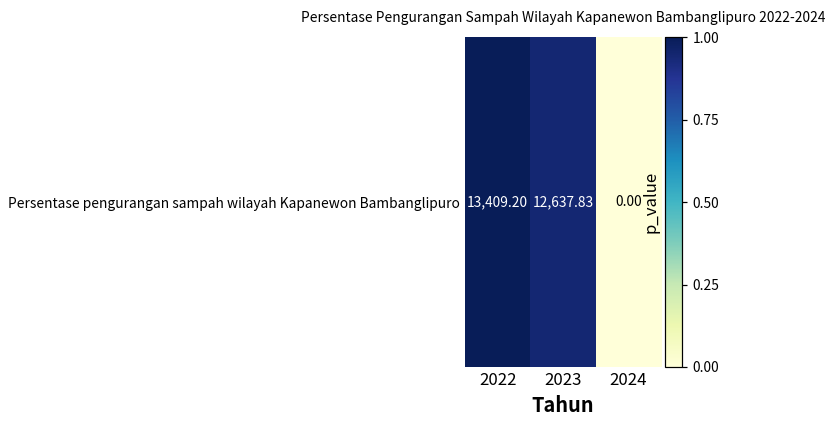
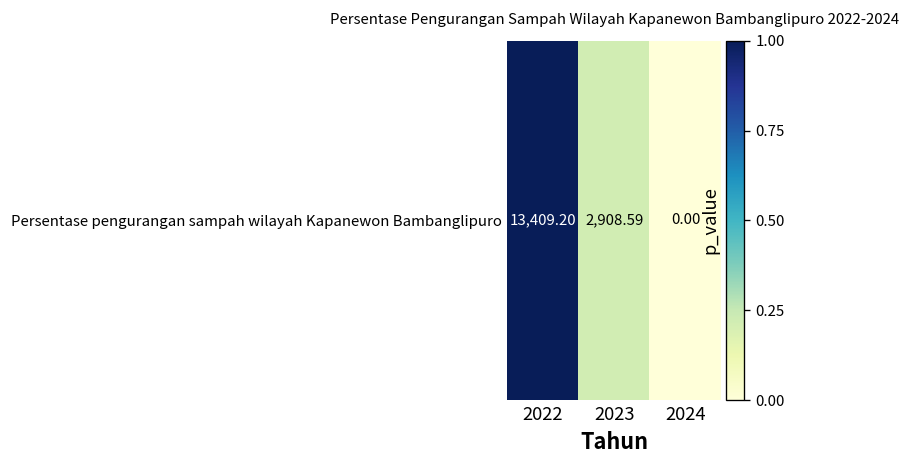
  {
    "Persentase pengurangan sampah wilayah Kapanewon Bambanglipuro": {
      "2022": "13,409.20",
-     "2023": "12,637.83",
+     "2023": "2,908.59",
      "2024": "0.00"
    }
  }
